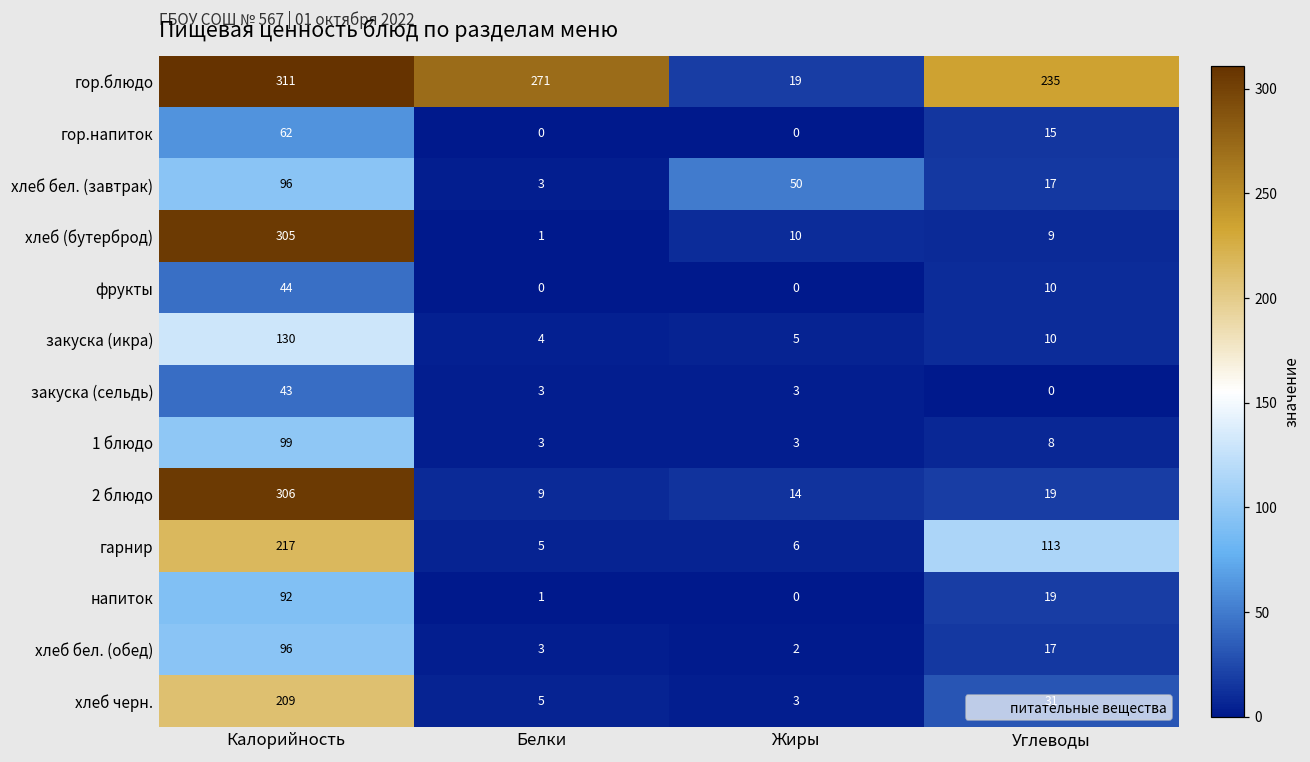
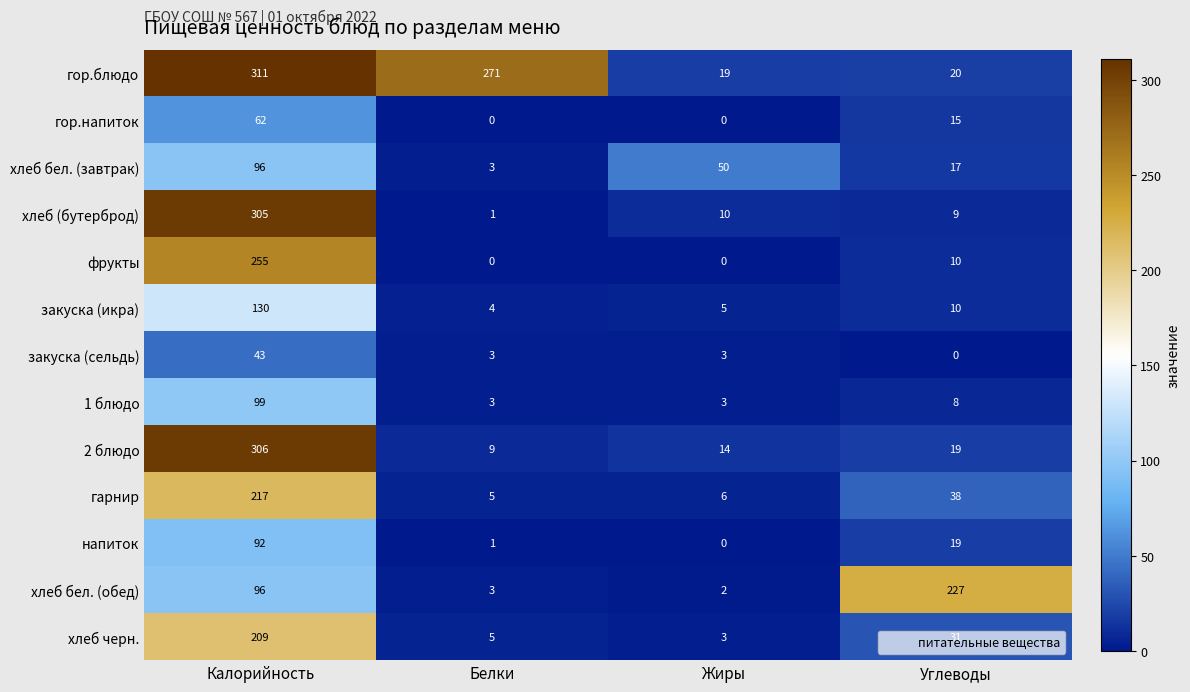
  {
    "гор.блюдо": {
      "Калорийность": 311,
      "Белки": 271,
      "Жиры": 19,
-     "Углеводы": 235
+     "Углеводы": 20
    },
    "гор.напиток": {
      "Калорийность": 62,
      "Белки": 0,
      "Жиры": 0,
      "Углеводы": 15
    },
    "хлеб бел. (завтрак)": {
      "Калорийность": 96,
      "Белки": 3,
      "Жиры": 50,
      "Углеводы": 17
    },
    "хлеб (бутерброд)": {
      "Калорийность": 305,
      "Белки": 1,
      "Жиры": 10,
      "Углеводы": 9
    },
    "фрукты": {
-     "Калорийность": 44,
+     "Калорийность": 255,
      "Белки": 0,
      "Жиры": 0,
      "Углеводы": 10
    },
    "закуска (икра)": {
      "Калорийность": 130,
      "Белки": 4,
      "Жиры": 5,
      "Углеводы": 10
    },
    "закуска (сельдь)": {
      "Калорийность": 43,
      "Белки": 3,
      "Жиры": 3,
      "Углеводы": 0
    },
    "1 блюдо": {
      "Калорийность": 99,
      "Белки": 3,
      "Жиры": 3,
      "Углеводы": 8
    },
    "2 блюдо": {
      "Калорийность": 306,
      "Белки": 9,
      "Жиры": 14,
      "Углеводы": 19
    },
    "гарнир": {
      "Калорийность": 217,
      "Белки": 5,
      "Жиры": 6,
-     "Углеводы": 113
+     "Углеводы": 38
    },
    "напиток": {
      "Калорийность": 92,
      "Белки": 1,
      "Жиры": 0,
      "Углеводы": 19
    },
    "хлеб бел. (обед)": {
      "Калорийность": 96,
      "Белки": 3,
      "Жиры": 2,
-     "Углеводы": 17
+     "Углеводы": 227
    },
    "хлеб черн.": {
      "Калорийность": 209,
      "Белки": 5,
      "Жиры": 3
    }
  }
